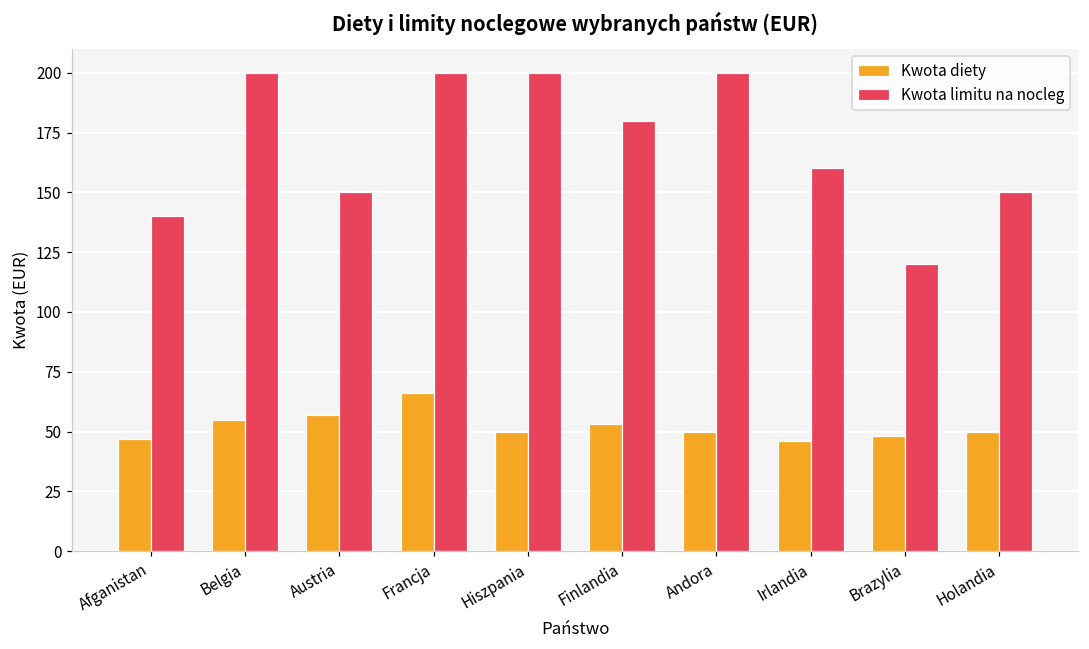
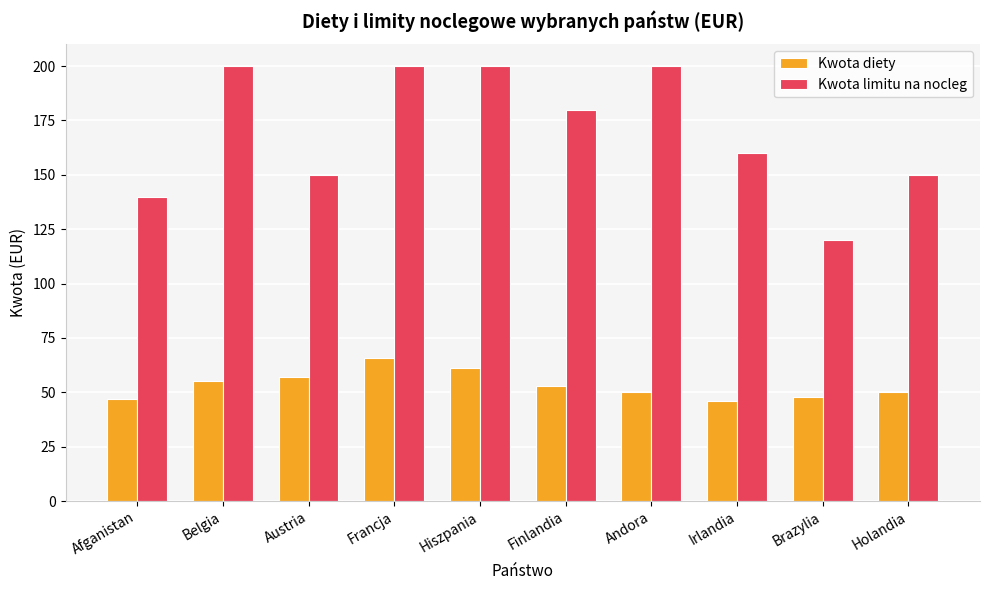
  {
    "Kwota diety": {
      "Afganistan": 47,
      "Belgia": 55,
      "Austria": 57,
      "Francja": 66,
-     "Hiszpania": 50,
+     "Hiszpania": 61,
      "Finlandia": 53,
      "Andora": 50,
      "Irlandia": 46,
      "Brazylia": 48,
      "Holandia": 50
    },
    "Kwota limitu na nocleg": {
      "Afganistan": 140,
      "Belgia": 200,
      "Austria": 150,
      "Francja": 200,
      "Hiszpania": 200,
      "Finlandia": 180,
      "Andora": 200,
      "Irlandia": 160,
      "Brazylia": 120,
      "Holandia": 150
    }
  }
